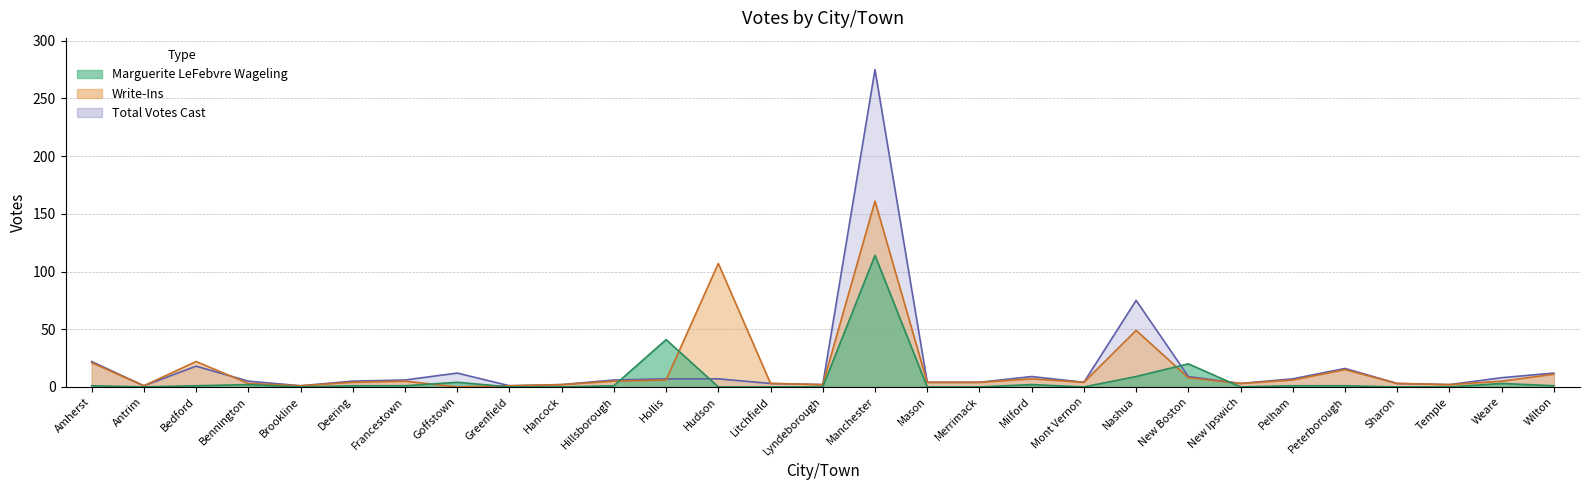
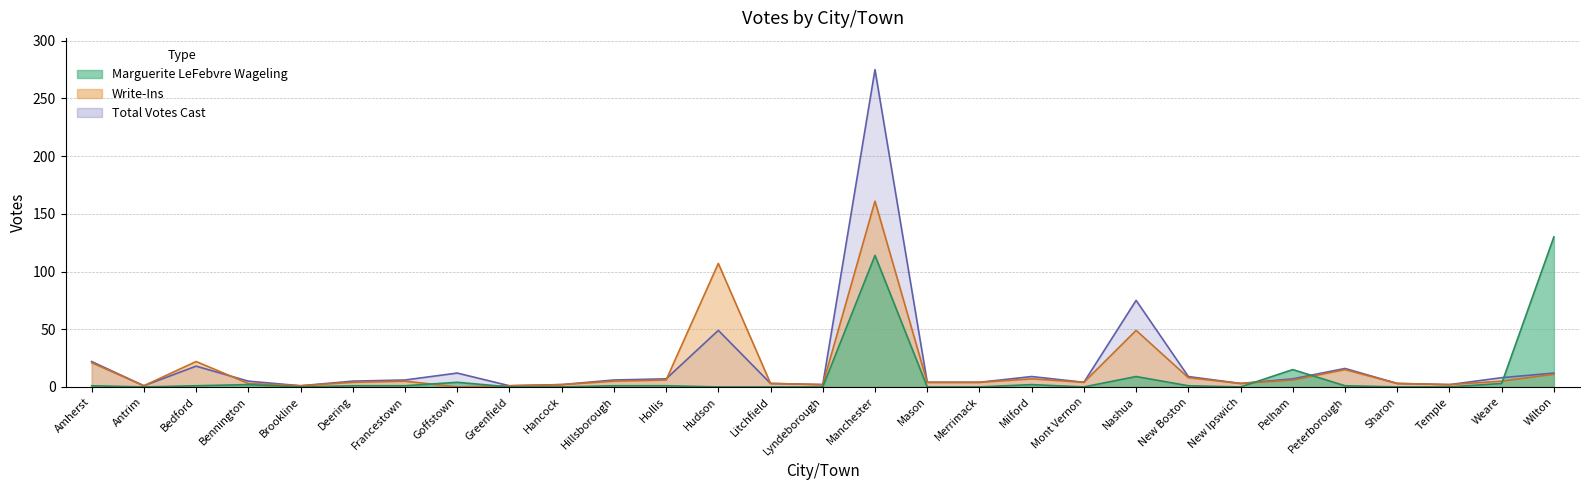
  {
    "Total Votes Cast": {
      "Bedford": 18,
      "Goffstown": 12,
-     "Hudson": 7,
+     "Hudson": 49,
      "Manchester": 275,
      "Nashua": 75,
      "Weare": 8
    },
    "Write-Ins": {
      "Bedford": 22,
      "Goffstown": 0,
      "Hudson": 107,
      "Manchester": 161,
      "Nashua": 49
    },
    "Marguerite LeFebvre Wageling": {
      "Amherst": 1,
      "Bedford": 1,
      "Deering": 1,
      "Francestown": 1,
      "Goffstown": 4,
      "Hillsborough": 1,
-     "Hollis": 41,
+     "Hollis": 1,
      "Hudson": 0,
      "Litchfield": 0,
      "Manchester": 114,
      "Mason": 0,
      "Merrimack": 0,
      "Milford": 2,
      "Mont Vernon": 0,
      "Nashua": 9,
-     "New Boston": 20,
+     "New Boston": 1,
      "New Ipswich": 0,
-     "Pelham": 1,
+     "Pelham": 15,
      "Peterborough": 1,
      "Sharon": 0,
-     "Wilton": 1
+     "Wilton": 130
    }
  }
